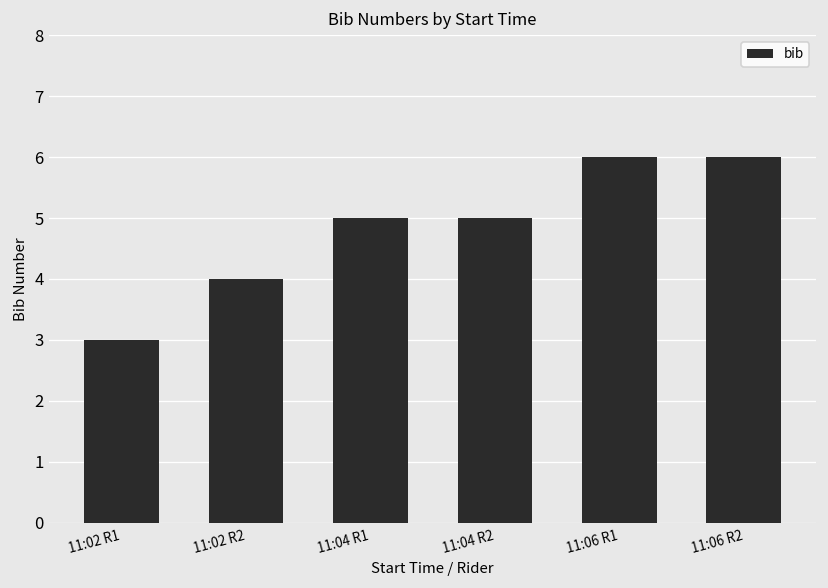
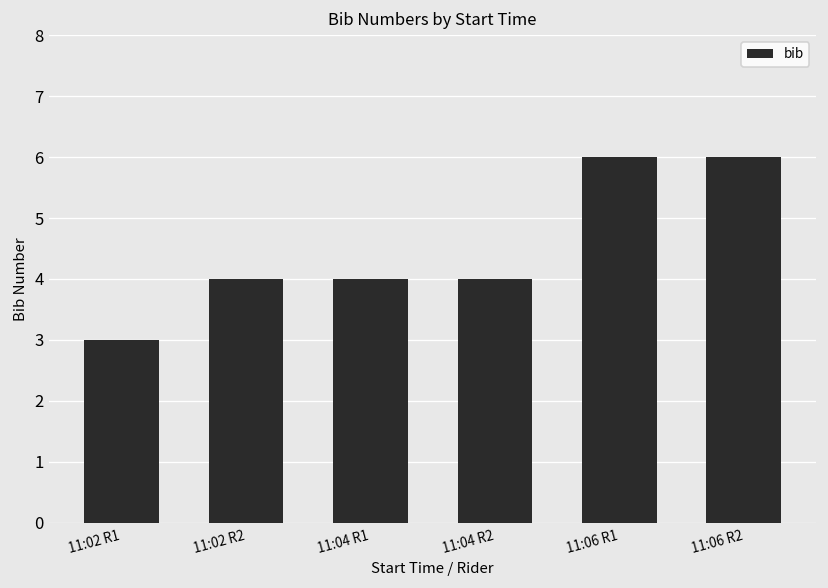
  {
    "11:02 R1": 3,
    "11:02 R2": 4,
-   "11:04 R1": 5,
-   "11:04 R2": 5,
+   "11:04 R1": 4,
+   "11:04 R2": 4,
    "11:06 R1": 6,
    "11:06 R2": 6
  }
